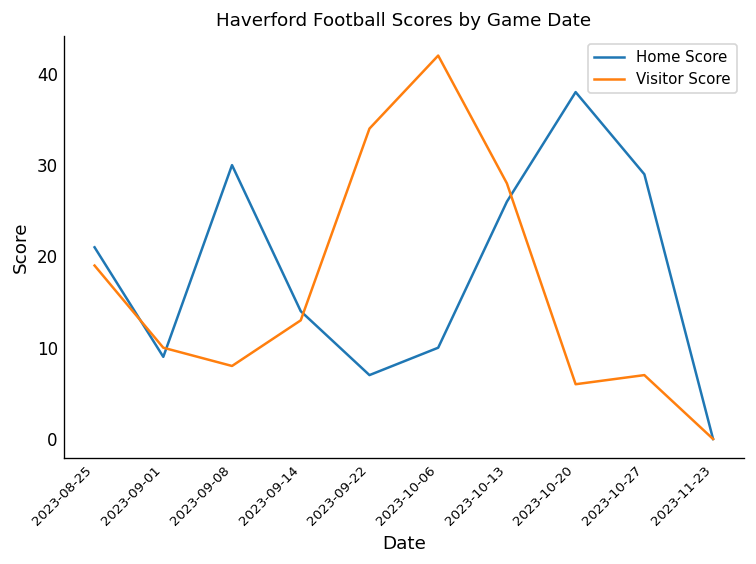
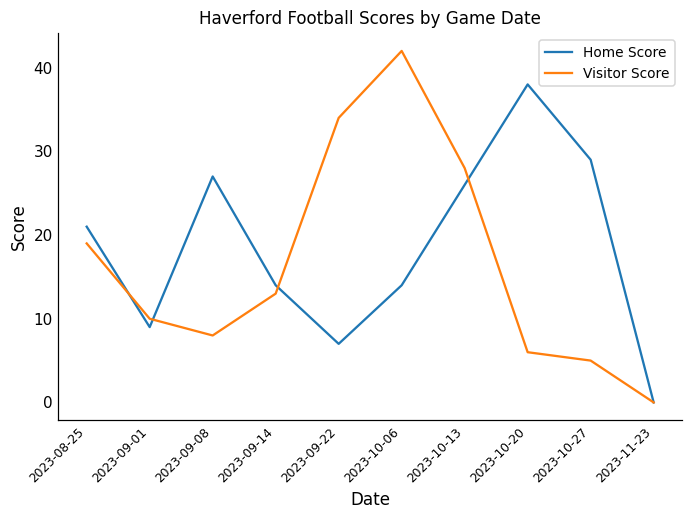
  {
    "Home Score": {
      "2023-08-25": 21,
      "2023-09-01": 9,
-     "2023-09-08": 30,
+     "2023-09-08": 27,
      "2023-09-14": 14,
      "2023-09-22": 7,
-     "2023-10-06": 10,
+     "2023-10-06": 14,
      "2023-10-13": 26,
      "2023-10-20": 38,
      "2023-10-27": 29
    },
    "Visitor Score": {
      "2023-08-25": 19,
      "2023-09-01": 10,
      "2023-09-08": 8,
      "2023-09-14": 13,
      "2023-09-22": 34,
      "2023-10-06": 42,
      "2023-10-13": 28,
      "2023-10-20": 6,
-     "2023-10-27": 7
+     "2023-10-27": 5
    }
  }
